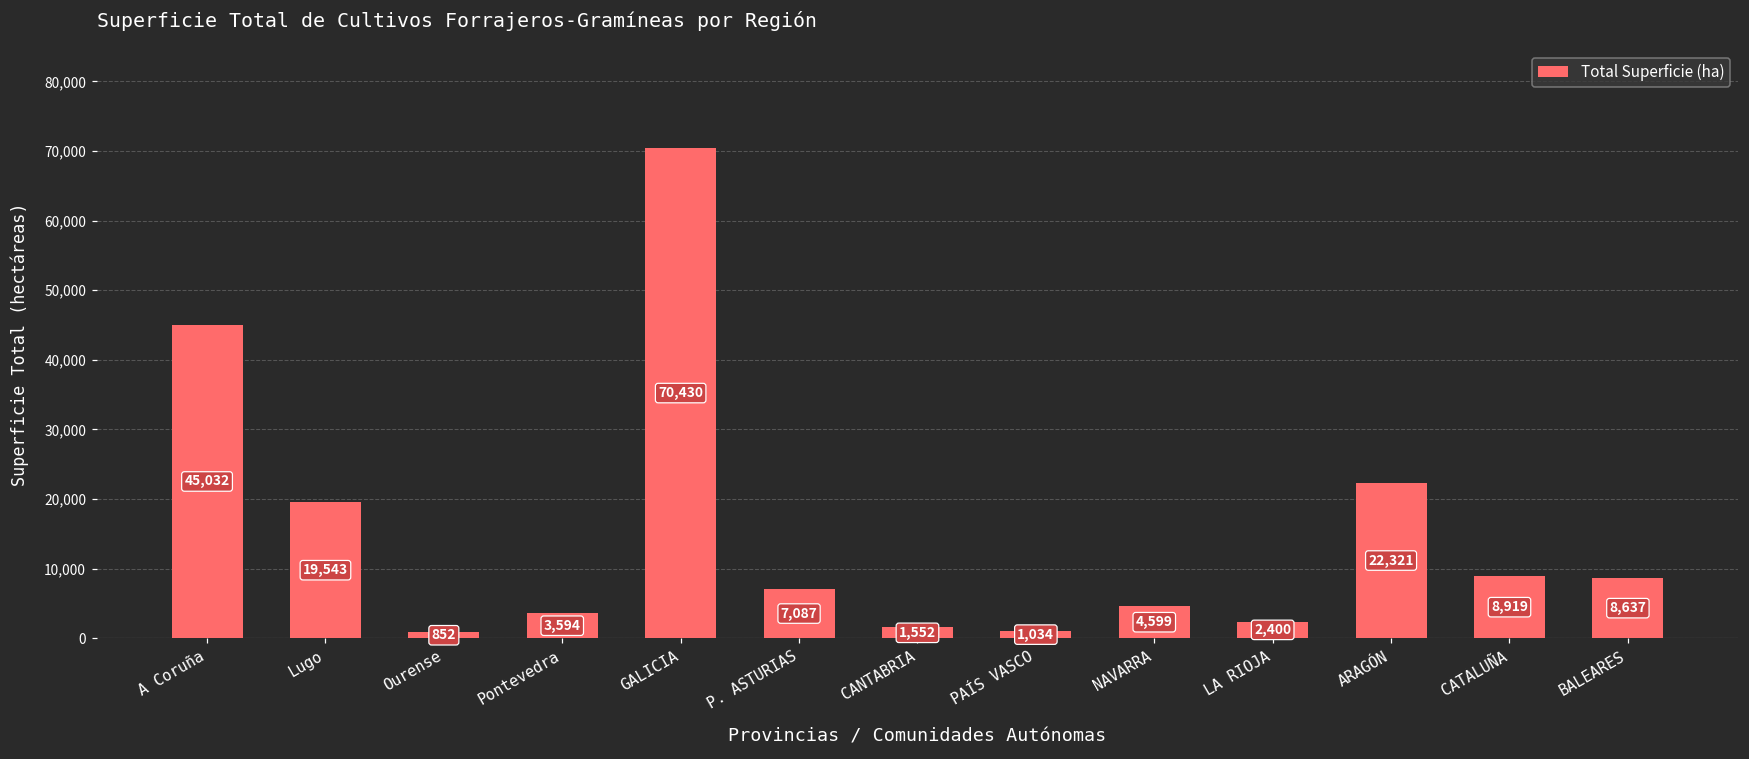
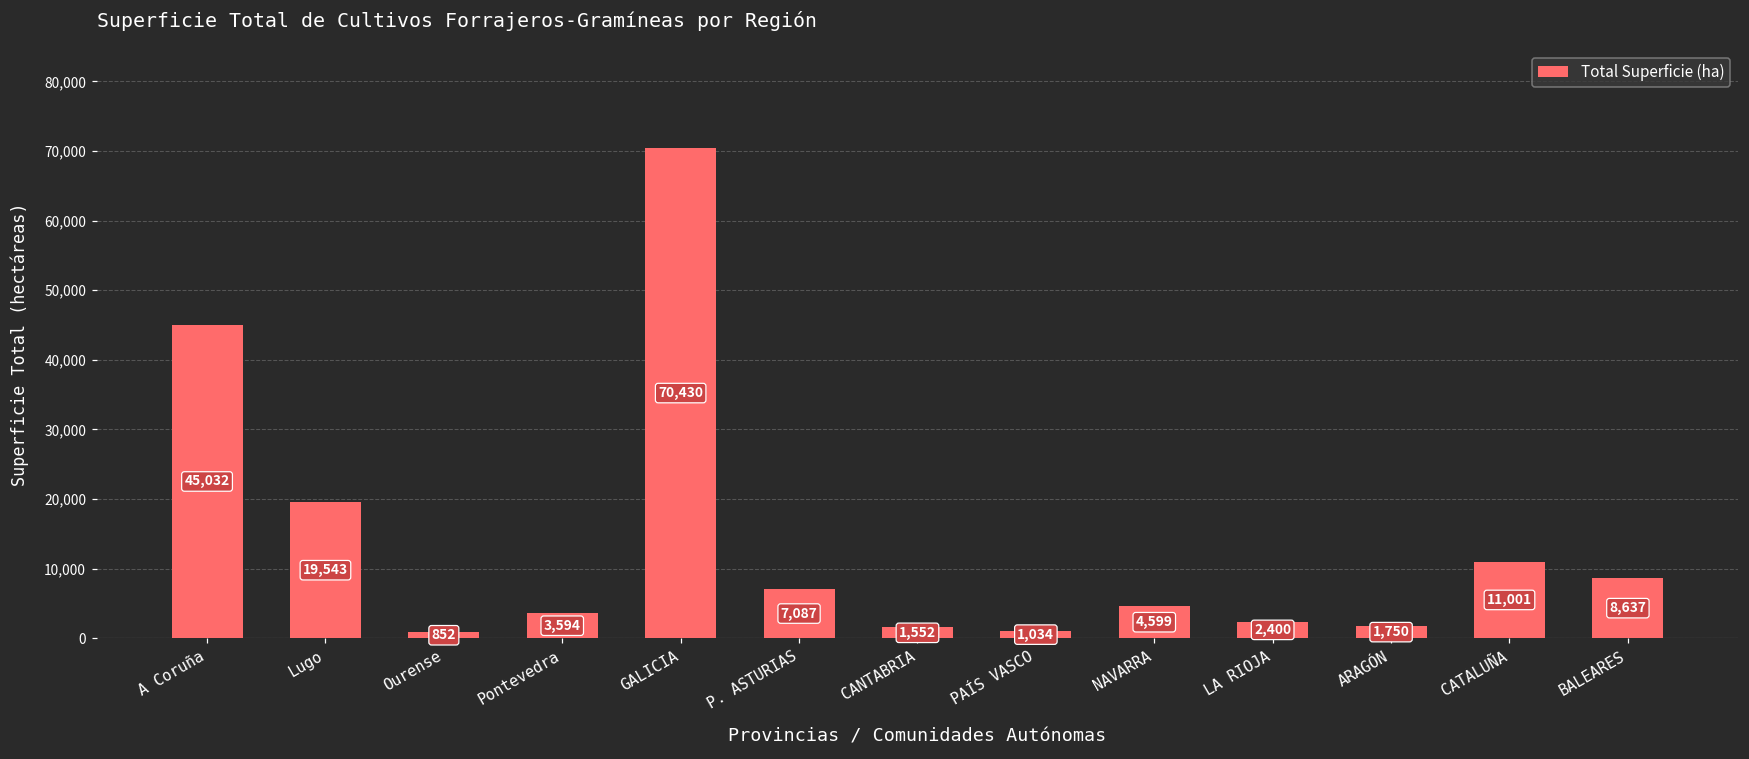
  {
-   "ARAGÓN": "22,321",
-   "CATALUÑA": "8,919"
+   "ARAGÓN": "1,750",
+   "CATALUÑA": "11,001"
  }
